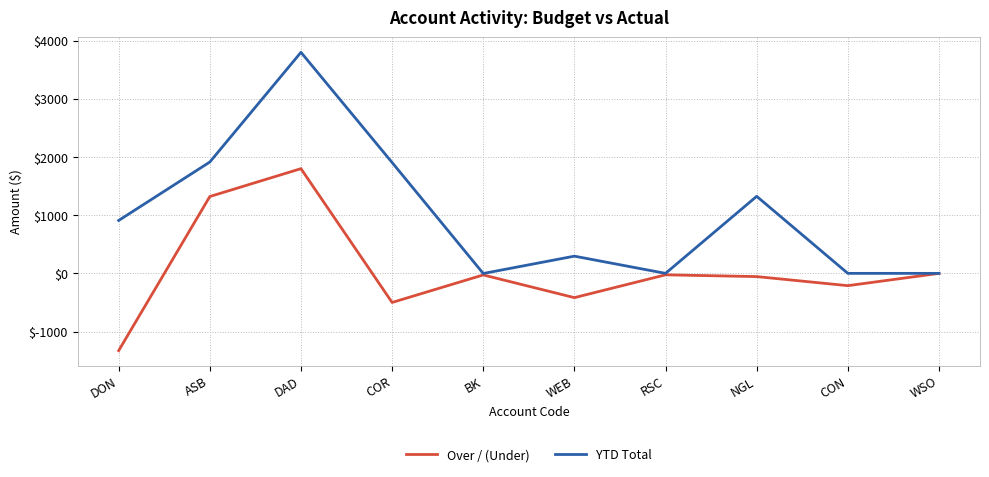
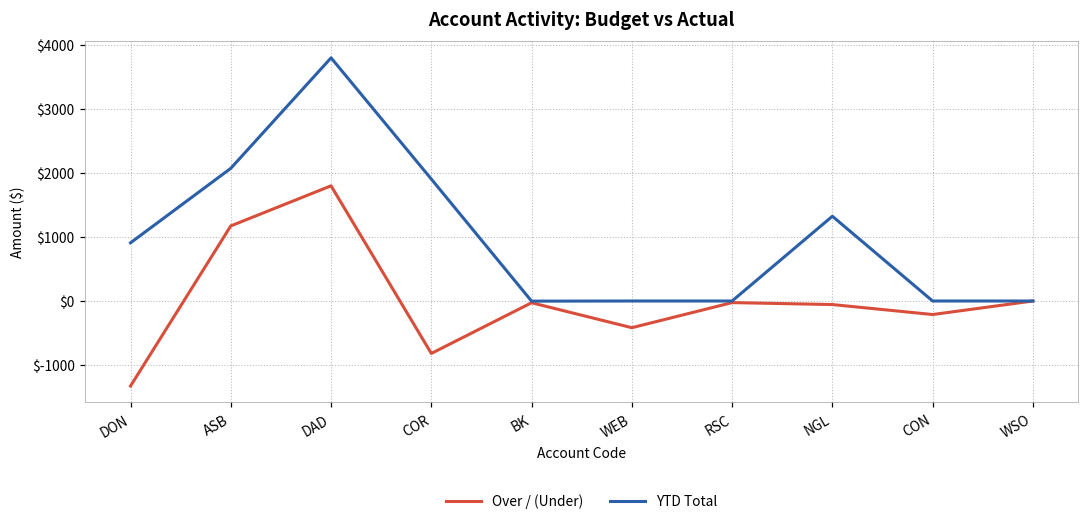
  {
    "Over / (Under)": {
      "DON": "$-1300",
-     "ASB": "$1300",
+     "ASB": "$1200",
      "DAD": "$1800",
-     "COR": "$-500",
+     "COR": "$-800",
      "WEB": "$-400",
      "NGL": "$-100",
      "CON": "$-200"
    },
    "YTD Total": {
      "DON": "$900",
-     "ASB": "$1900",
+     "ASB": "$2100",
      "DAD": "$3800",
      "COR": "$1900",
-     "WEB": "$300",
+     "WEB": "$0",
      "NGL": "$1300",
      "CON": "$0"
    }
  }
